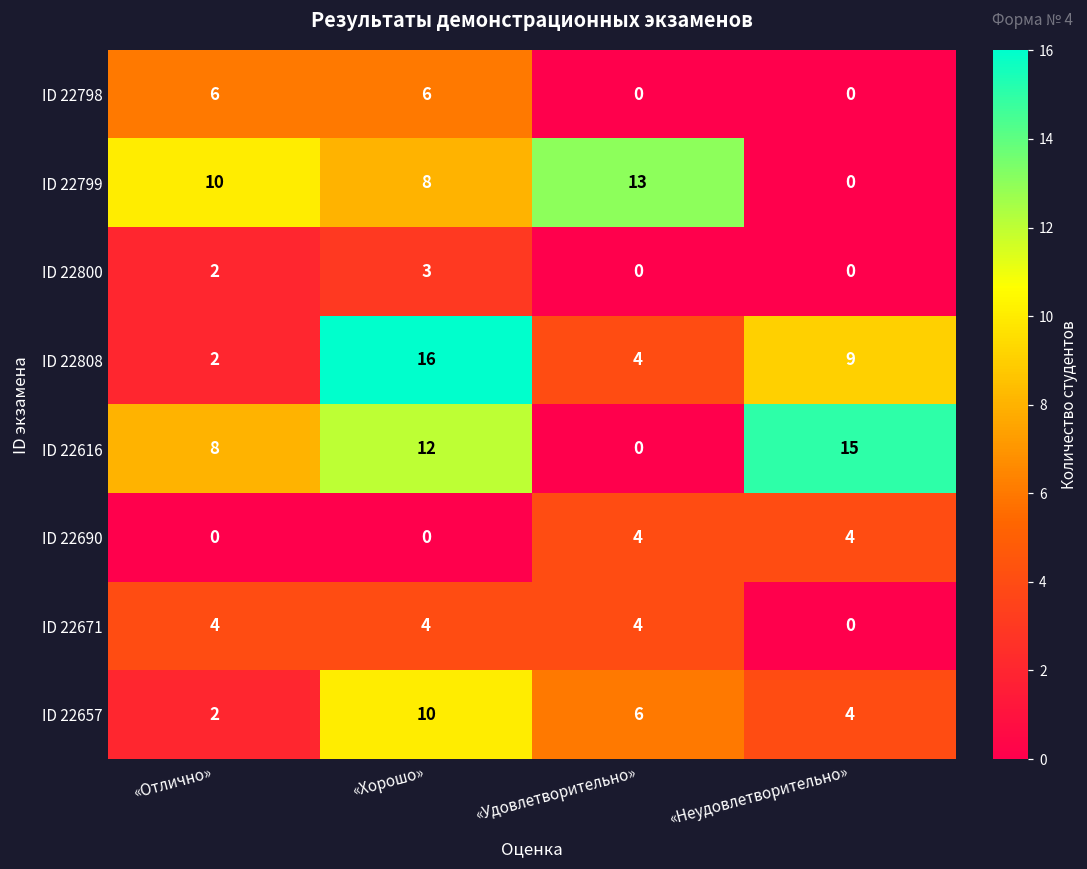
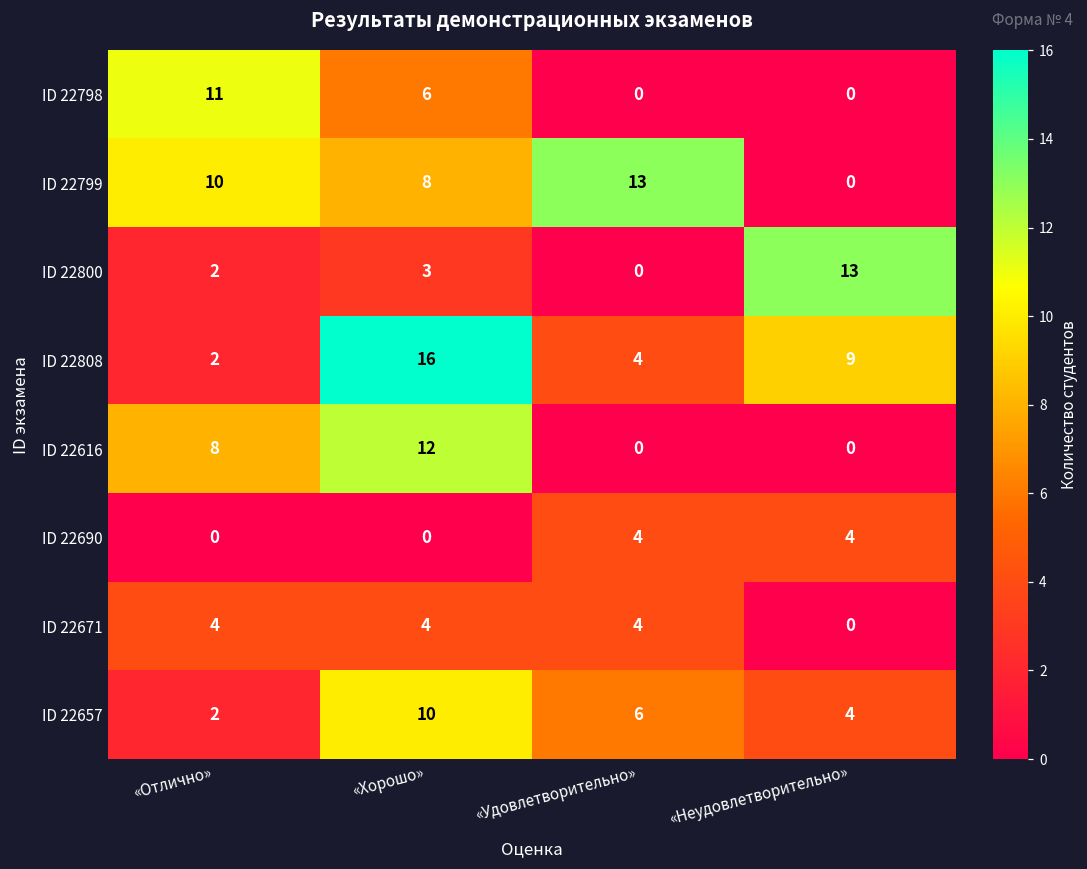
  {
    "ID 22798": {
-     "«Отлично»": 6,
+     "«Отлично»": 11,
      "«Хорошо»": 6,
      "«Удовлетворительно»": 0,
      "«Неудовлетворительно»": 0
    },
    "ID 22799": {
      "«Отлично»": 10,
      "«Хорошо»": 8,
      "«Удовлетворительно»": 13,
      "«Неудовлетворительно»": 0
    },
    "ID 22800": {
      "«Отлично»": 2,
      "«Хорошо»": 3,
      "«Удовлетворительно»": 0,
-     "«Неудовлетворительно»": 0
+     "«Неудовлетворительно»": 13
    },
    "ID 22808": {
      "«Отлично»": 2,
      "«Хорошо»": 16,
      "«Удовлетворительно»": 4,
      "«Неудовлетворительно»": 9
    },
    "ID 22616": {
      "«Отлично»": 8,
      "«Хорошо»": 12,
      "«Удовлетворительно»": 0,
-     "«Неудовлетворительно»": 15
+     "«Неудовлетворительно»": 0
    },
    "ID 22690": {
      "«Отлично»": 0,
      "«Хорошо»": 0,
      "«Удовлетворительно»": 4,
      "«Неудовлетворительно»": 4
    },
    "ID 22671": {
      "«Отлично»": 4,
      "«Хорошо»": 4,
      "«Удовлетворительно»": 4,
      "«Неудовлетворительно»": 0
    },
    "ID 22657": {
      "«Отлично»": 2,
      "«Хорошо»": 10,
      "«Удовлетворительно»": 6,
      "«Неудовлетворительно»": 4
    }
  }
